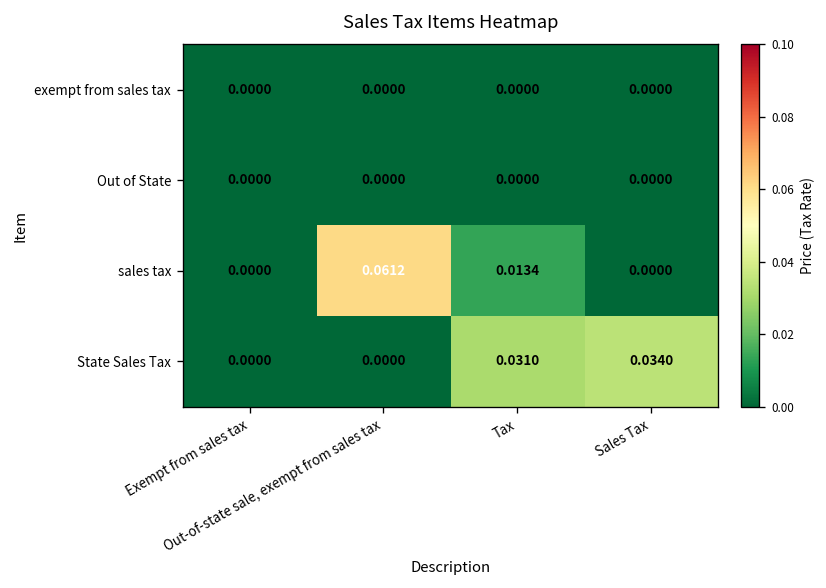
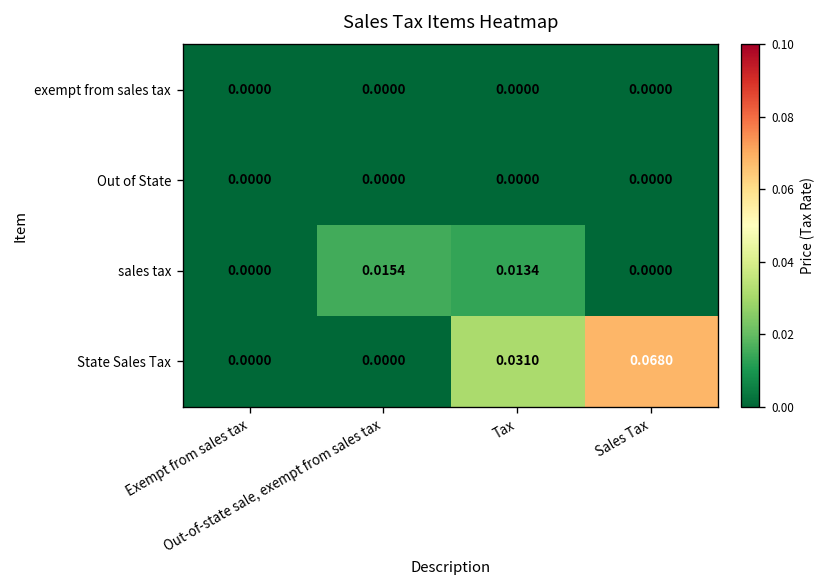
  {
    "exempt from sales tax": {
      "Exempt from sales tax": 0.0000,
      "Out-of-state sale, exempt from sales tax": 0.0000,
      "Tax": 0.0000,
      "Sales Tax": 0.0000
    },
    "Out of State": {
      "Exempt from sales tax": 0.0000,
      "Out-of-state sale, exempt from sales tax": 0.0000,
      "Tax": 0.0000,
      "Sales Tax": 0.0000
    },
    "sales tax": {
      "Exempt from sales tax": 0.0000,
-     "Out-of-state sale, exempt from sales tax": 0.0612,
+     "Out-of-state sale, exempt from sales tax": 0.0154,
      "Tax": 0.0134,
      "Sales Tax": 0.0000
    },
    "State Sales Tax": {
      "Exempt from sales tax": 0.0000,
      "Out-of-state sale, exempt from sales tax": 0.0000,
      "Tax": 0.0310,
-     "Sales Tax": 0.0340
+     "Sales Tax": 0.0680
    }
  }
